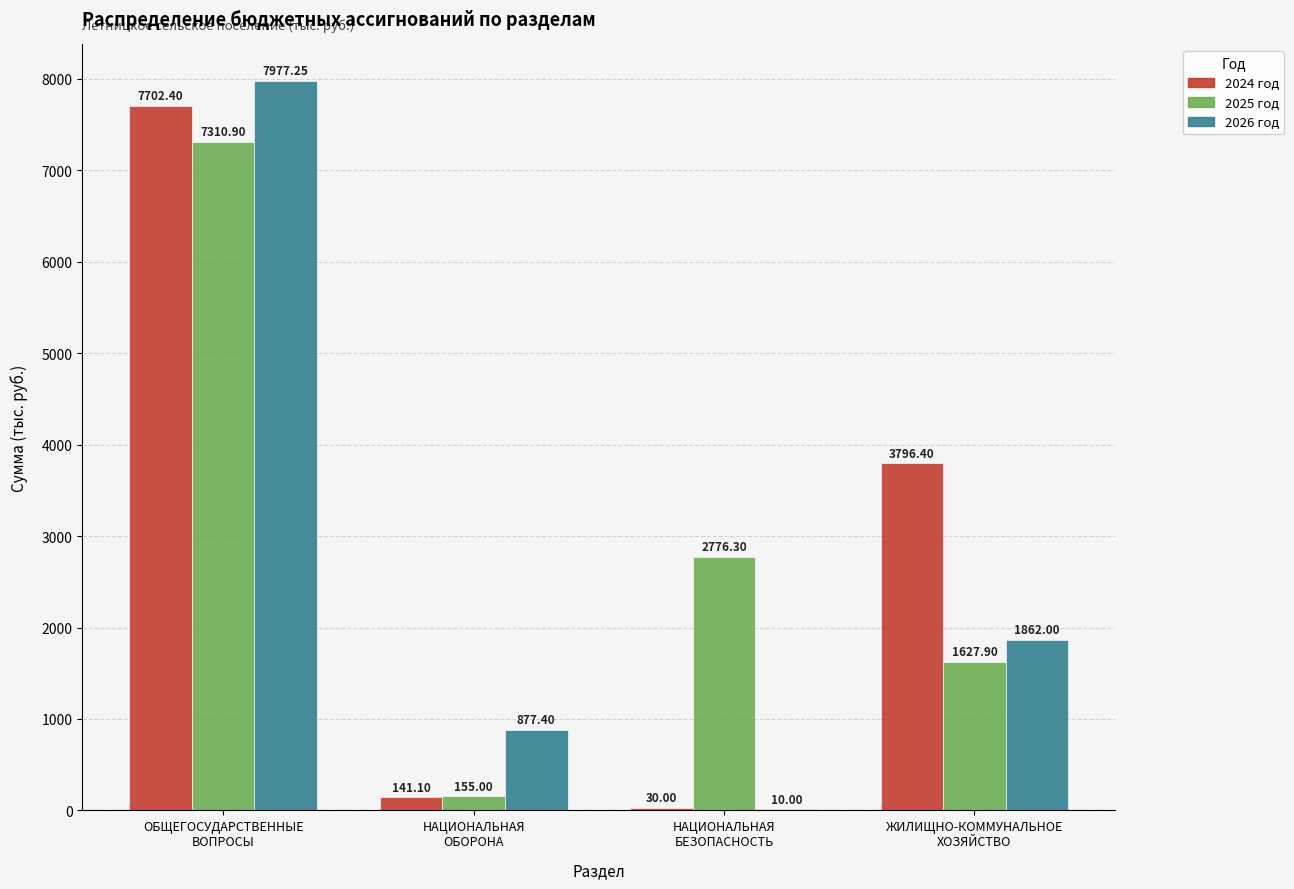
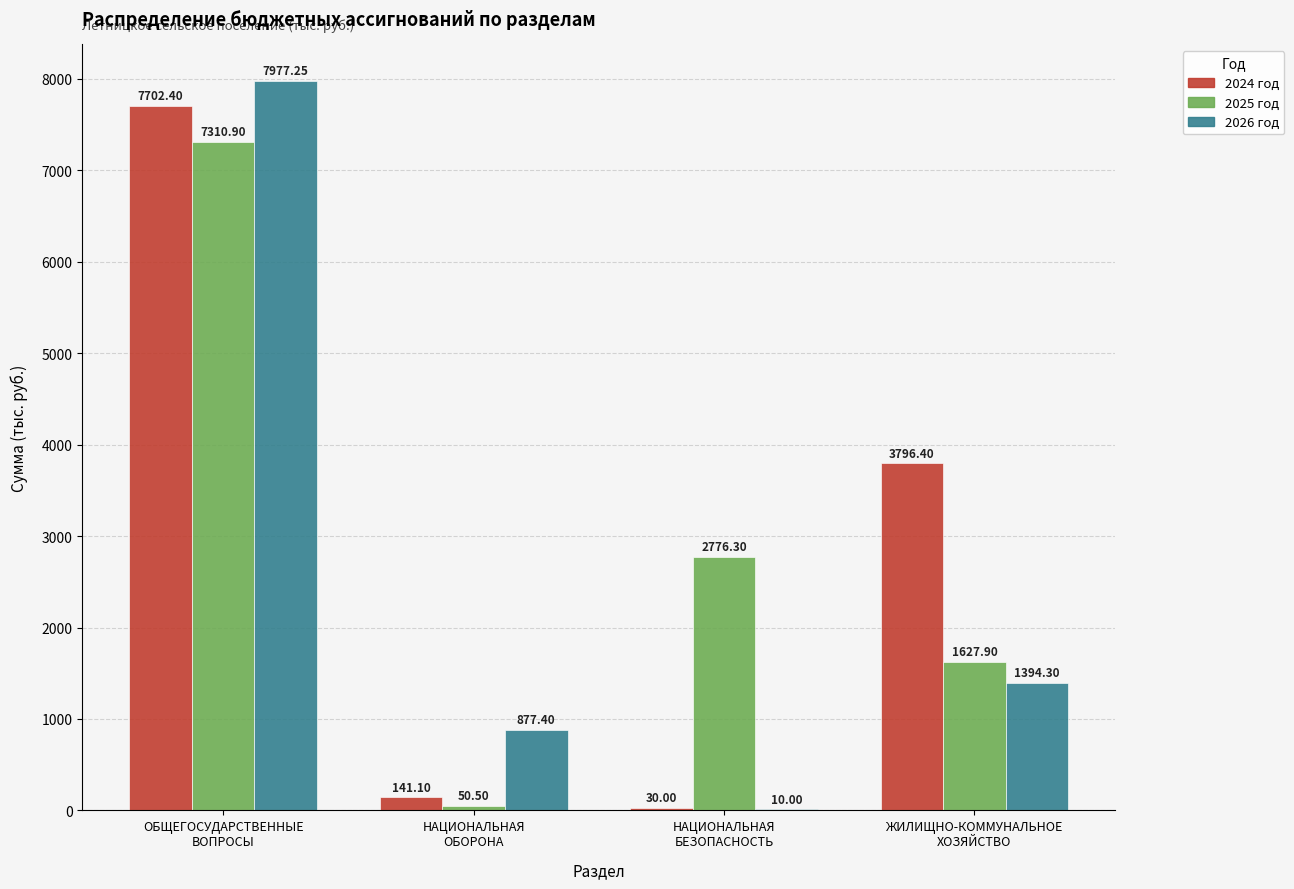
  {
    "2024 год": {
      "ОБЩЕГОСУДАРСТВЕННЫЕ ВОПРОСЫ": 7702.40,
      "НАЦИОНАЛЬНАЯ ОБОРОНА": 141.10,
      "НАЦИОНАЛЬНАЯ БЕЗОПАСНОСТЬ": 30.00,
      "ЖИЛИЩНО-КОММУНАЛЬНОЕ ХОЗЯЙСТВО": 3796.40
    },
    "2025 год": {
      "ОБЩЕГОСУДАРСТВЕННЫЕ ВОПРОСЫ": 7310.90,
-     "НАЦИОНАЛЬНАЯ ОБОРОНА": 155.00,
+     "НАЦИОНАЛЬНАЯ ОБОРОНА": 50.50,
      "НАЦИОНАЛЬНАЯ БЕЗОПАСНОСТЬ": 2776.30,
      "ЖИЛИЩНО-КОММУНАЛЬНОЕ ХОЗЯЙСТВО": 1627.90
    },
    "2026 год": {
      "ОБЩЕГОСУДАРСТВЕННЫЕ ВОПРОСЫ": 7977.25,
      "НАЦИОНАЛЬНАЯ ОБОРОНА": 877.40,
      "НАЦИОНАЛЬНАЯ БЕЗОПАСНОСТЬ": 10.00,
-     "ЖИЛИЩНО-КОММУНАЛЬНОЕ ХОЗЯЙСТВО": 1862.00
+     "ЖИЛИЩНО-КОММУНАЛЬНОЕ ХОЗЯЙСТВО": 1394.30
    }
  }
